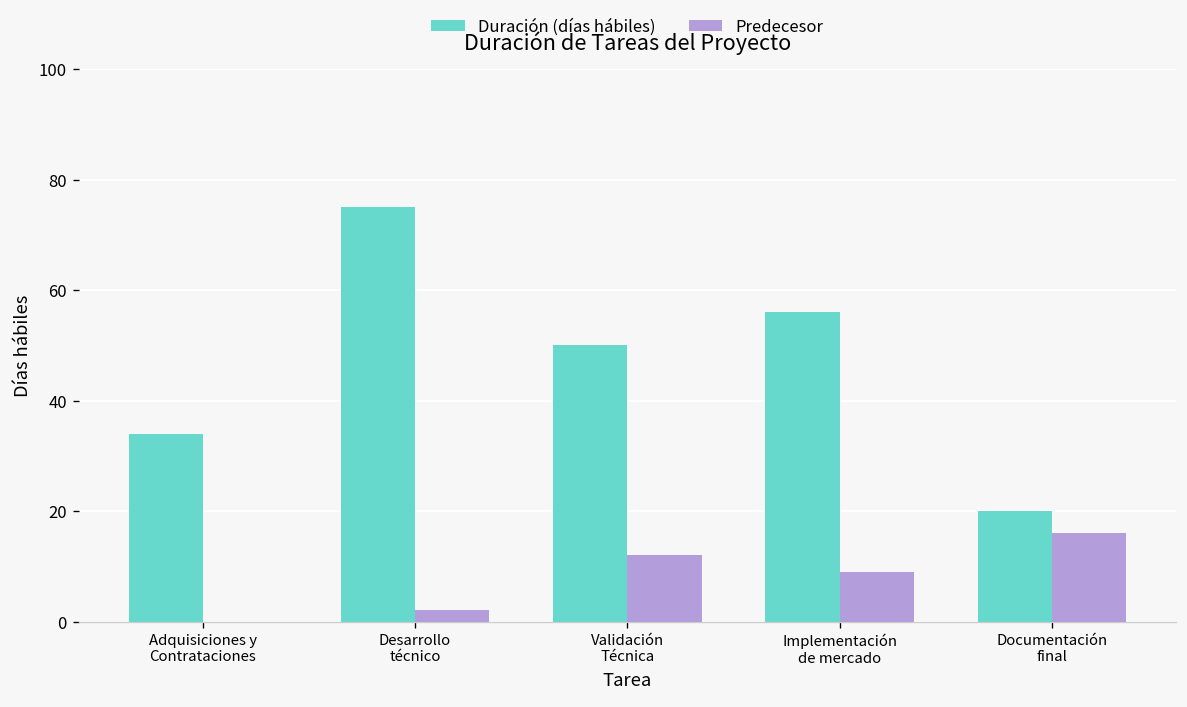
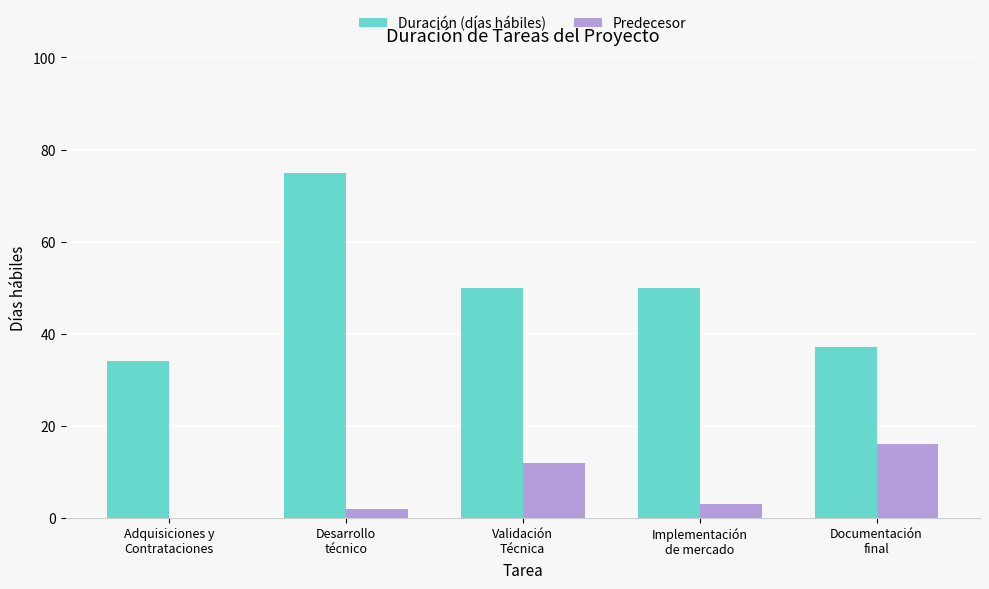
  {
    "Duración (días hábiles)": {
      "Adquisiciones y Contrataciones": 34,
      "Desarrollo técnico": 75,
      "Validación Técnica": 50,
-     "Implementación de mercado": 56,
-     "Documentación final": 20
+     "Implementación de mercado": 50,
+     "Documentación final": 37
    },
    "Predecesor": {
      "Adquisiciones y Contrataciones": 0,
      "Desarrollo técnico": 2,
      "Validación Técnica": 12,
-     "Implementación de mercado": 9,
+     "Implementación de mercado": 3,
      "Documentación final": 16
    }
  }
